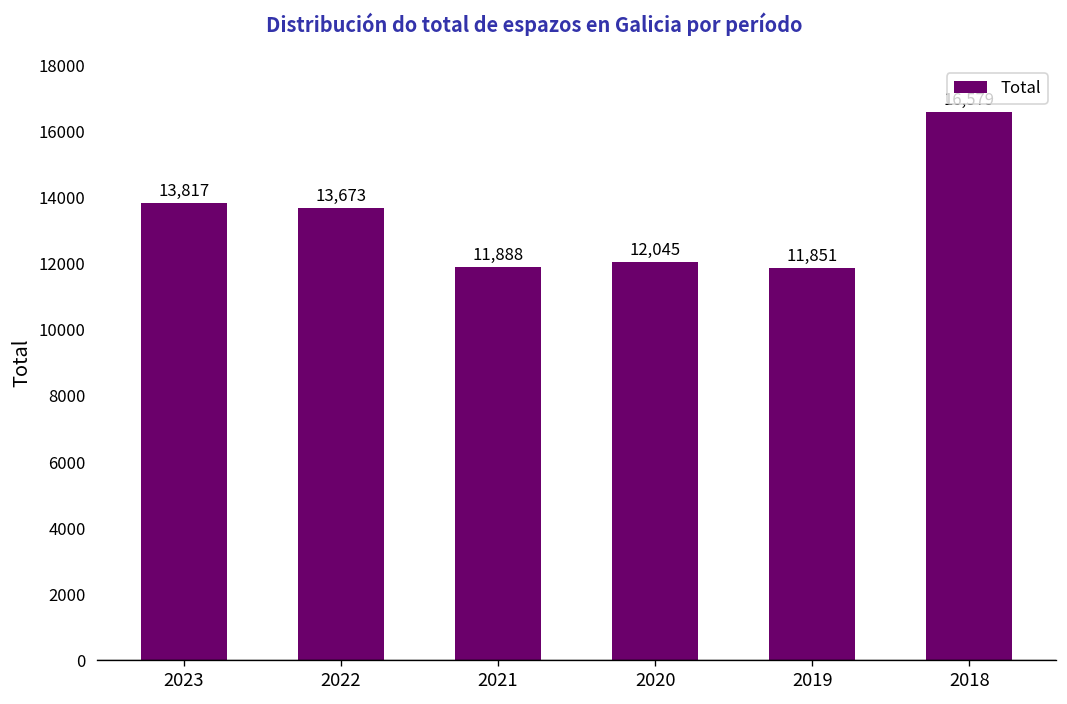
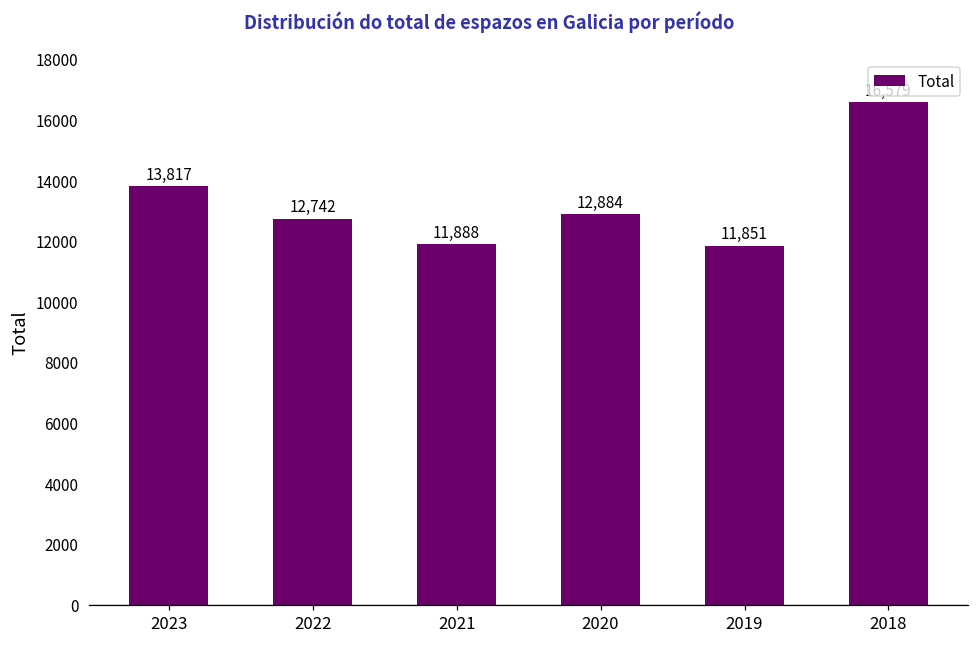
  {
    "2023": "13,817",
-   "2022": "13,673",
+   "2022": "12,742",
    "2021": "11,888",
-   "2020": "12,045",
+   "2020": "12,884",
    "2019": "11,851"
  }
